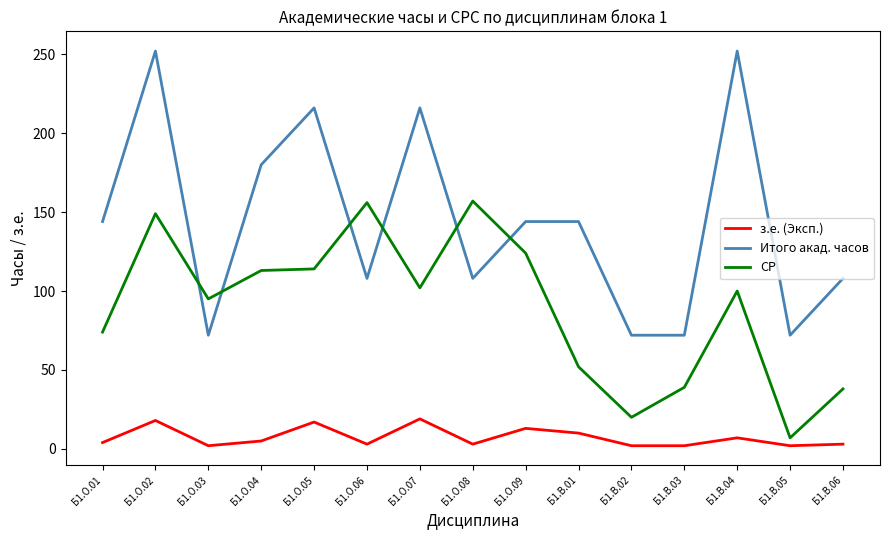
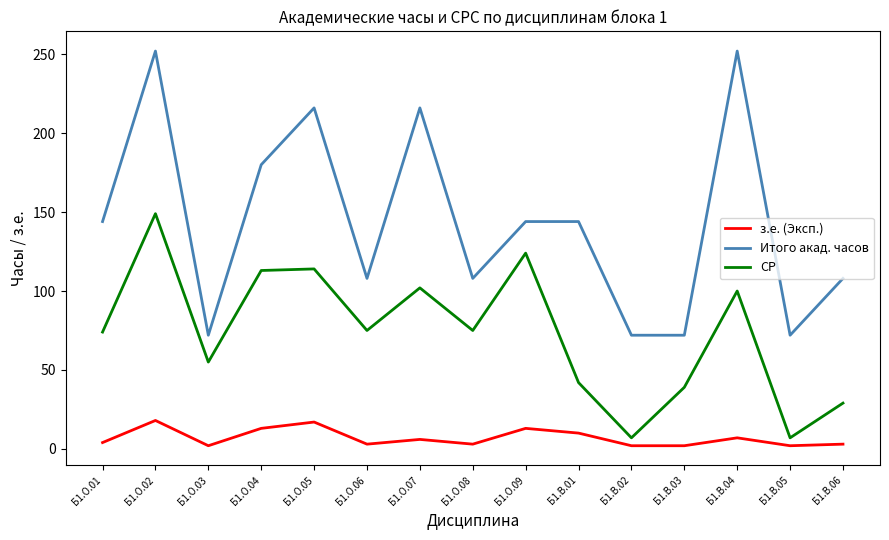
  {
    "з.е. (Эксп.)": {
      "Б1.О.01": 4,
      "Б1.О.02": 18,
      "Б1.О.03": 2,
-     "Б1.О.04": 5,
+     "Б1.О.04": 13,
      "Б1.О.05": 17,
      "Б1.О.06": 3,
-     "Б1.О.07": 19,
+     "Б1.О.07": 6,
      "Б1.О.08": 3,
      "Б1.О.09": 13,
      "Б1.В.01": 10,
      "Б1.В.02": 2,
      "Б1.В.03": 2,
      "Б1.В.04": 7,
      "Б1.В.05": 2,
      "Б1.В.06": 3
    },
    "Итого акад. часов": {
      "Б1.О.01": 144,
      "Б1.О.02": 252,
      "Б1.О.03": 72,
      "Б1.О.04": 180,
      "Б1.О.05": 216,
      "Б1.О.06": 108,
      "Б1.О.07": 216,
      "Б1.О.08": 108,
      "Б1.О.09": 144,
      "Б1.В.01": 144,
      "Б1.В.02": 72,
      "Б1.В.03": 72,
      "Б1.В.04": 252,
      "Б1.В.05": 72
    },
    "СР": {
      "Б1.О.01": 74,
      "Б1.О.02": 149,
-     "Б1.О.03": 95,
+     "Б1.О.03": 55,
      "Б1.О.04": 113,
      "Б1.О.05": 114,
-     "Б1.О.06": 156,
+     "Б1.О.06": 75,
      "Б1.О.07": 102,
-     "Б1.О.08": 157,
+     "Б1.О.08": 75,
      "Б1.О.09": 124,
-     "Б1.В.01": 52,
-     "Б1.В.02": 20,
+     "Б1.В.01": 42,
+     "Б1.В.02": 7,
      "Б1.В.03": 39,
      "Б1.В.04": 100,
      "Б1.В.05": 7,
-     "Б1.В.06": 38
+     "Б1.В.06": 29
    }
  }
